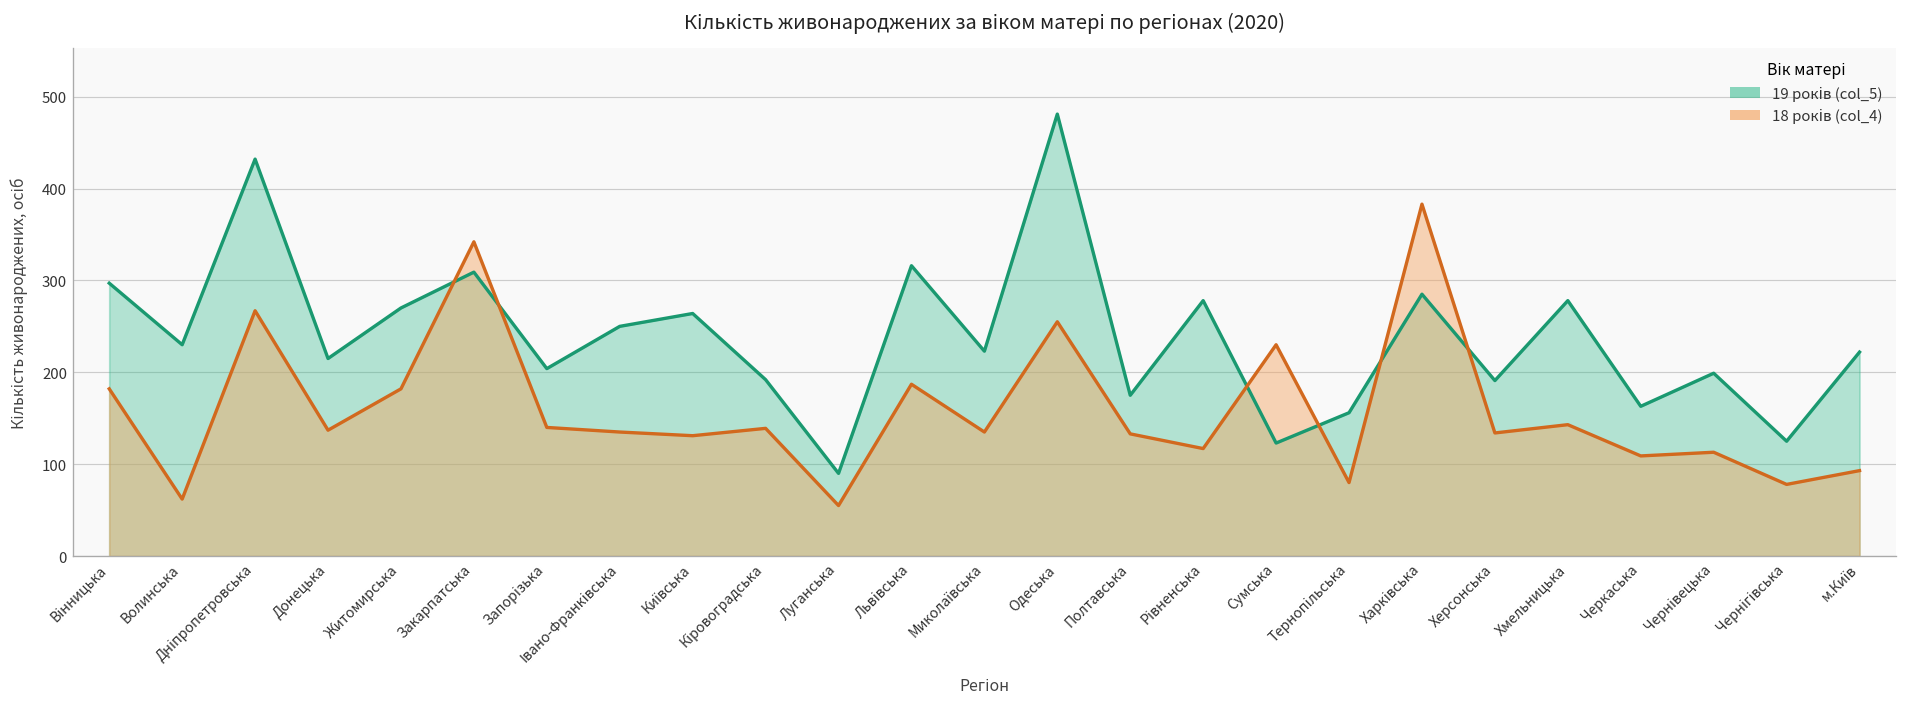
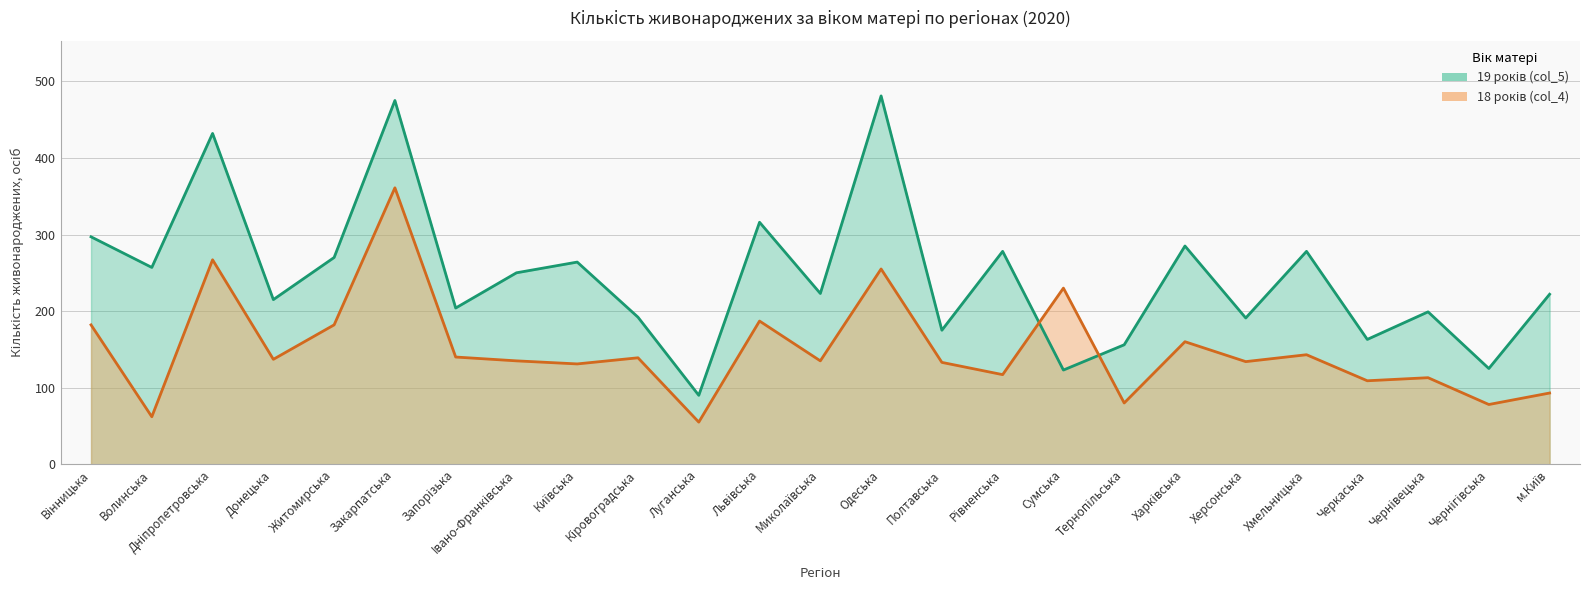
  {
    "19 років (col_5)": {
      "Вінницька": 300,
-     "Волинська": 230,
+     "Волинська": 260,
      "Дніпропетровська": 430,
      "Донецька": 220,
      "Житомирська": 270,
-     "Закарпатська": 310,
+     "Закарпатська": 480,
      "Запорізька": 200,
      "Івано-Франківська": 250,
      "Київська": 260,
      "Кіровоградська": 190,
      "Луганська": 90,
      "Львівська": 320,
      "Миколаївська": 220,
      "Одеська": 480,
      "Полтавська": 180,
      "Рівненська": 280,
      "Сумська": 120,
      "Тернопільська": 160,
      "Харківська": 290,
      "Херсонська": 190,
      "Хмельницька": 280,
      "Черкаська": 160,
      "Чернівецька": 200,
      "Чернігівська": 130,
      "м.Київ": 220
    },
    "18 років (col_4)": {
      "Вінницька": 180,
      "Волинська": 60,
      "Дніпропетровська": 270,
      "Донецька": 140,
      "Житомирська": 180,
-     "Закарпатська": 340,
+     "Закарпатська": 360,
      "Запорізька": 140,
      "Івано-Франківська": 140,
      "Київська": 130,
      "Кіровоградська": 140,
      "Луганська": 60,
      "Львівська": 190,
      "Миколаївська": 140,
      "Одеська": 260,
      "Полтавська": 130,
      "Рівненська": 120,
      "Сумська": 230,
      "Тернопільська": 80,
-     "Харківська": 380,
+     "Харківська": 160,
      "Херсонська": 130,
      "Хмельницька": 140,
      "Черкаська": 110,
      "Чернівецька": 110,
      "Чернігівська": 80,
      "м.Київ": 90
    }
  }
